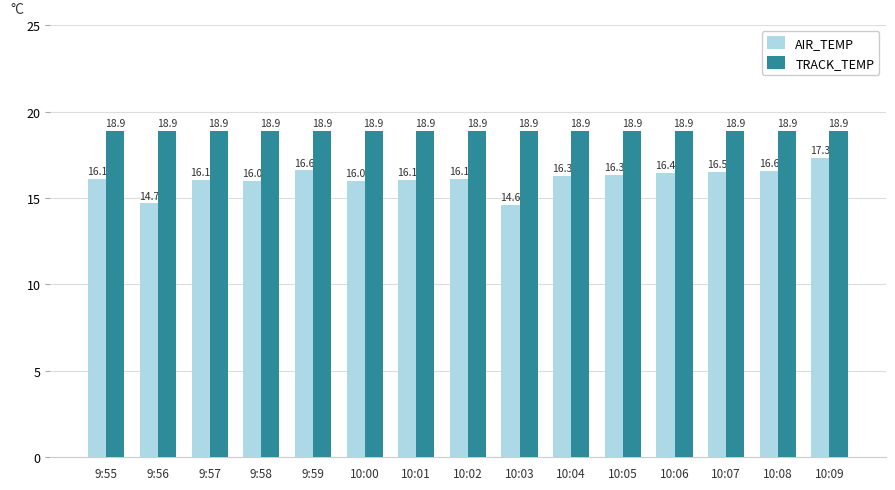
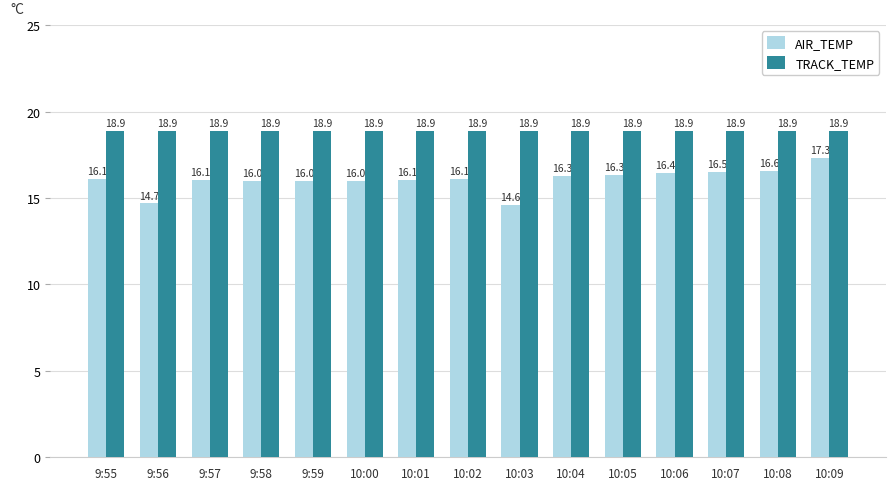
  {
    "AIR_TEMP": {
      "9:55": 16.1,
      "9:56": 14.7,
      "9:57": 16.1,
      "9:58": 16.0,
-     "9:59": 16.6,
+     "9:59": 16.0,
      "10:00": 16.0,
      "10:01": 16.1,
      "10:02": 16.1,
      "10:03": 14.6,
      "10:04": 16.3,
      "10:05": 16.3,
      "10:06": 16.4,
      "10:07": 16.5,
      "10:08": 16.6,
      "10:09": 17.3
    },
    "TRACK_TEMP": {
      "9:55": 18.9,
      "9:56": 18.9,
      "9:57": 18.9,
      "9:58": 18.9,
      "9:59": 18.9,
      "10:00": 18.9,
      "10:01": 18.9,
      "10:02": 18.9,
      "10:03": 18.9,
      "10:04": 18.9,
      "10:05": 18.9,
      "10:06": 18.9,
      "10:07": 18.9,
      "10:08": 18.9,
      "10:09": 18.9
    }
  }
